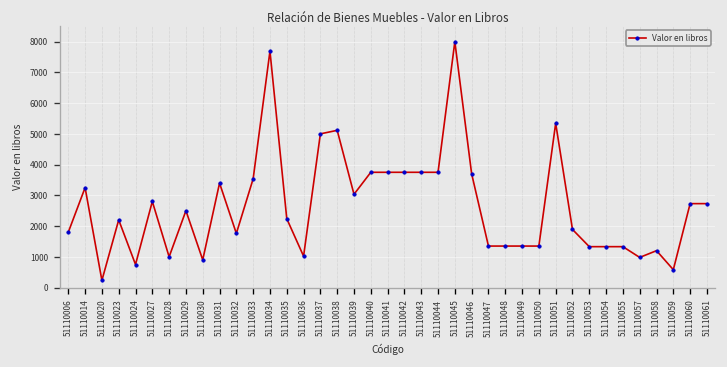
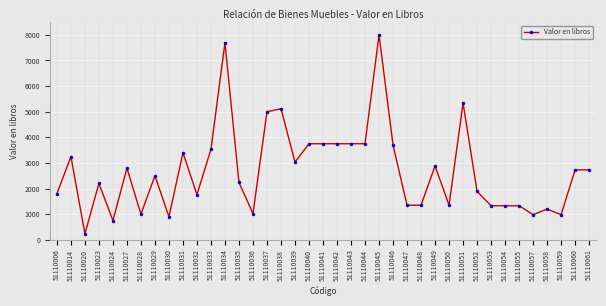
  {
    "51110006": 1800,
    "51110014": 3200,
    "51110020": 200,
    "51110023": 2200,
    "51110024": 700,
    "51110027": 2800,
    "51110028": 1000,
    "51110029": 2500,
    "51110030": 900,
    "51110031": 3400,
    "51110032": 1800,
    "51110033": 3500,
    "51110034": 7700,
    "51110035": 2200,
    "51110036": 1000,
    "51110037": 5000,
    "51110038": 5100,
    "51110039": 3000,
    "51110040": 3700,
    "51110041": 3700,
    "51110042": 3700,
    "51110043": 3700,
    "51110044": 3700,
    "51110045": 8000,
    "51110046": 3700,
    "51110047": 1300,
    "51110048": 1300,
-   "51110049": 1300,
+   "51110049": 2900,
    "51110050": 1300,
    "51110051": 5300,
    "51110052": 1900,
    "51110053": 1300,
    "51110054": 1300,
    "51110055": 1300,
    "51110057": 1000,
    "51110058": 1200,
-   "51110059": 600,
+   "51110059": 1000,
    "51110060": 2700,
    "51110061": 2700
  }
